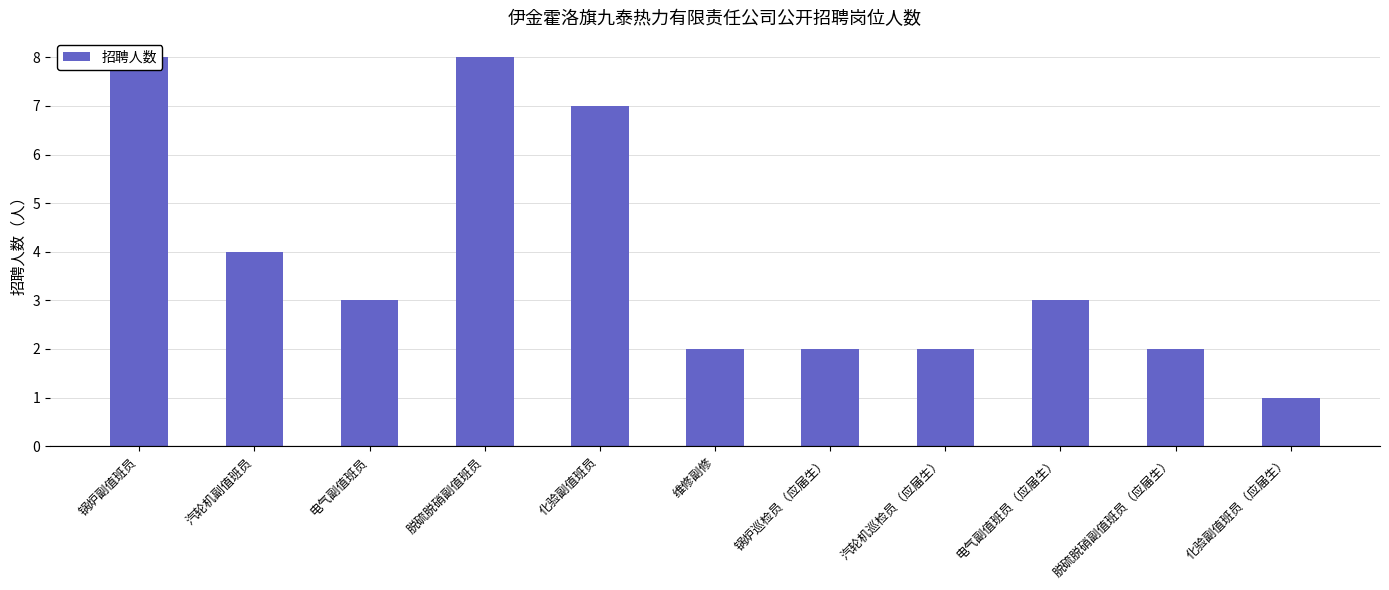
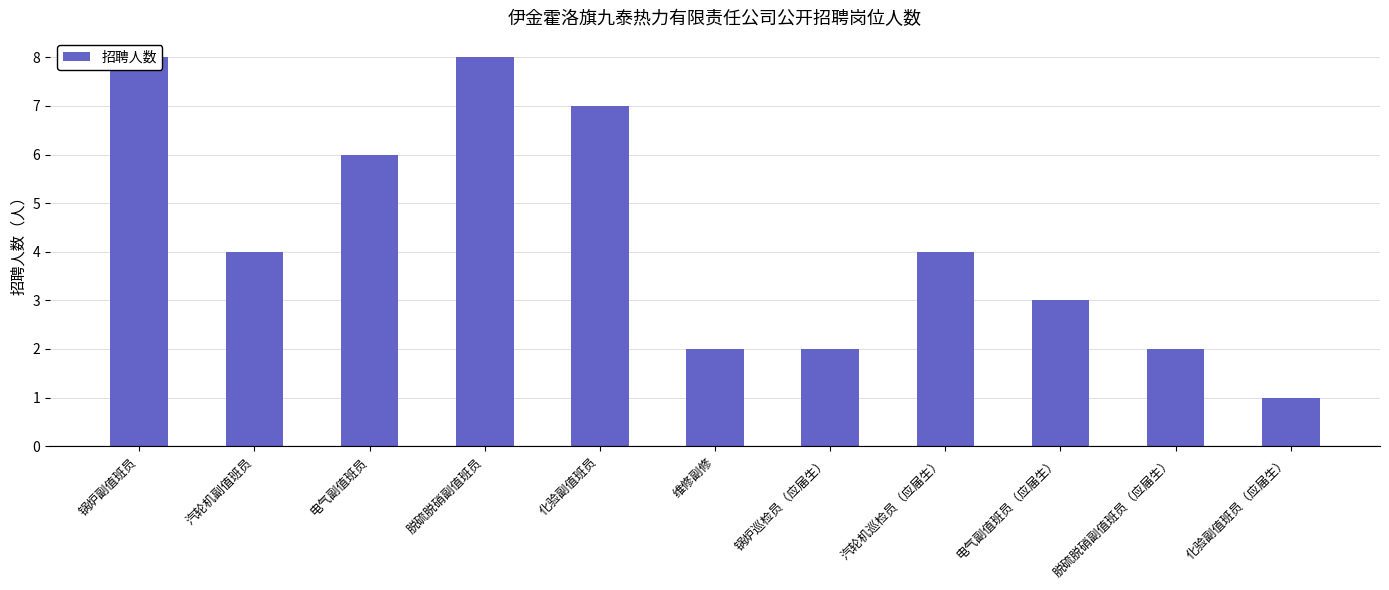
  {
    "汽轮机副值班员": 4,
-   "电气副值班员": 3,
+   "电气副值班员": 6,
    "脱硫脱硝副值班员": 8,
    "化验副值班员": 7,
    "维修副修": 2,
    "锅炉巡检员（应届生）": 2,
-   "汽轮机巡检员（应届生）": 2,
+   "汽轮机巡检员（应届生）": 4,
    "电气副值班员（应届生）": 3,
    "脱硫脱硝副值班员（应届生）": 2,
    "化验副值班员（应届生）": 1
  }
